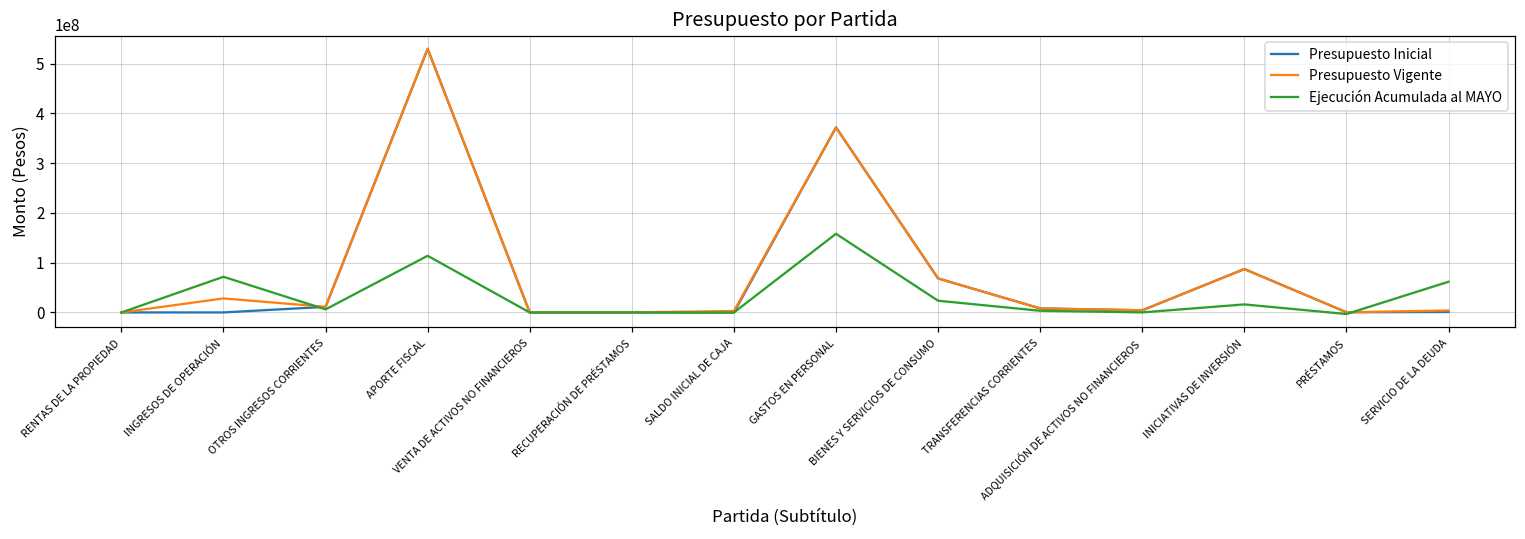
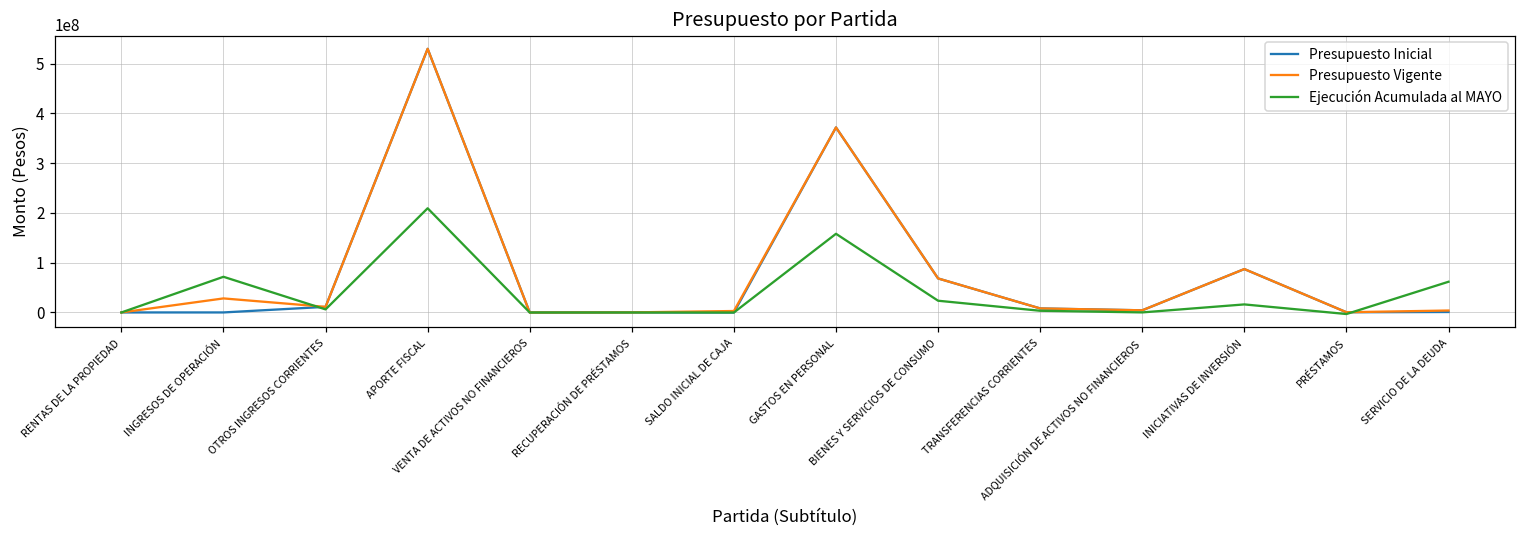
  {
    "Presupuesto Inicial": {
      "INGRESOS DE OPERACIÓN": 0
    },
    "Presupuesto Vigente": {
      "INGRESOS DE OPERACIÓN": 30000000
    },
    "Ejecución Acumulada al MAYO": {
      "INGRESOS DE OPERACIÓN": 70000000,
-     "APORTE FISCAL": 110000000,
+     "APORTE FISCAL": 210000000,
      "GASTOS EN PERSONAL": 160000000,
      "BIENES Y SERVICIOS DE CONSUMO": 20000000,
      "INICIATIVAS DE INVERSIÓN": 20000000,
      "SERVICIO DE LA DEUDA": 60000000
    }
  }
